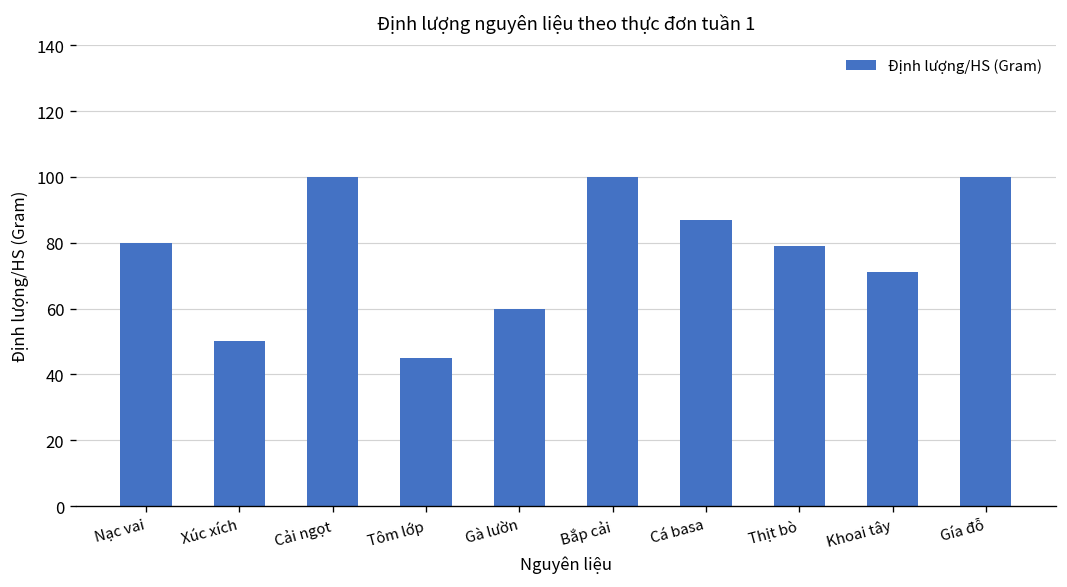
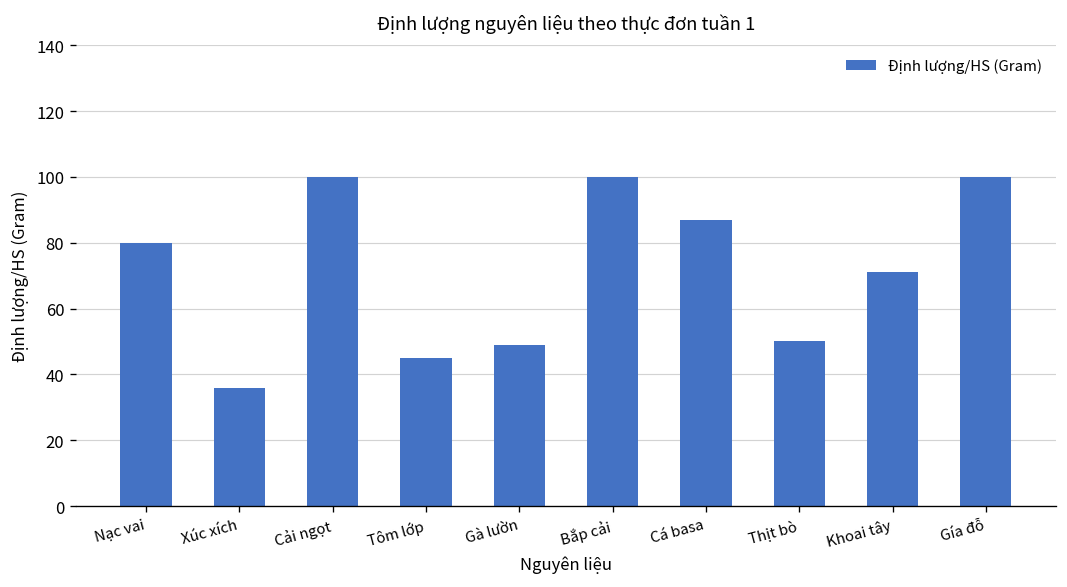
  {
    "Nạc vai": 80,
-   "Xúc xích": 50,
+   "Xúc xích": 36,
    "Cải ngọt": 100,
    "Tôm lớp": 45,
-   "Gà lườn": 60,
+   "Gà lườn": 49,
    "Bắp cải": 100,
    "Cá basa": 87,
-   "Thịt bò": 79,
+   "Thịt bò": 50,
    "Khoai tây": 71,
    "Gía đỗ": 100
  }
